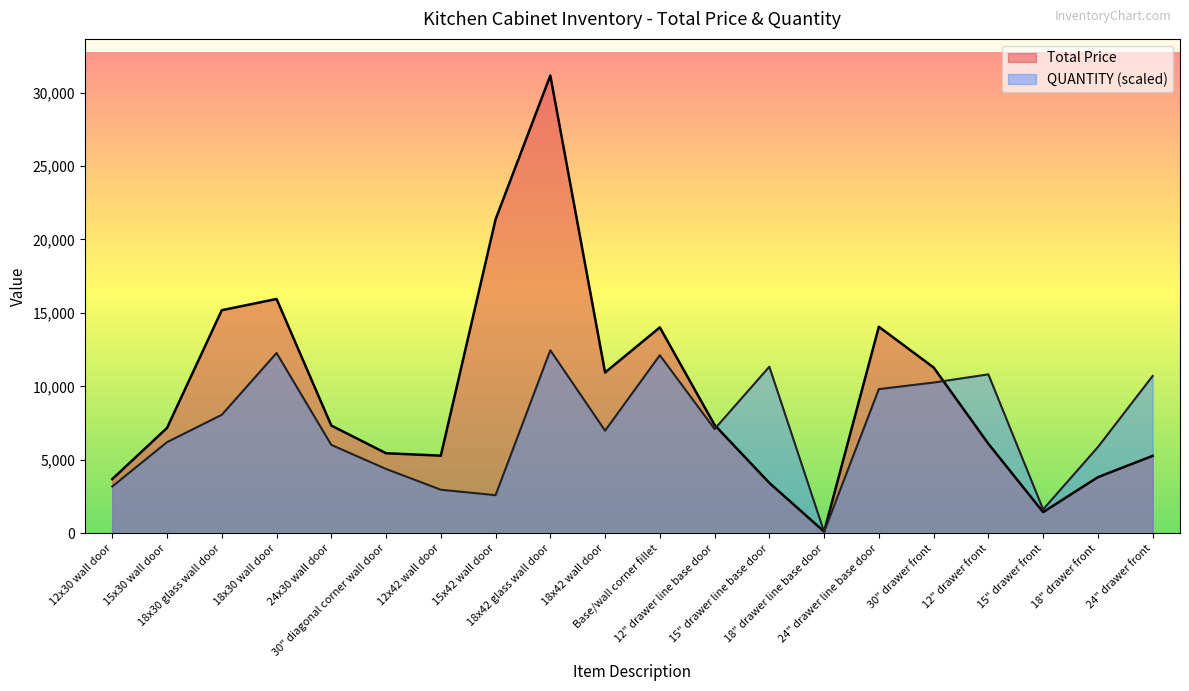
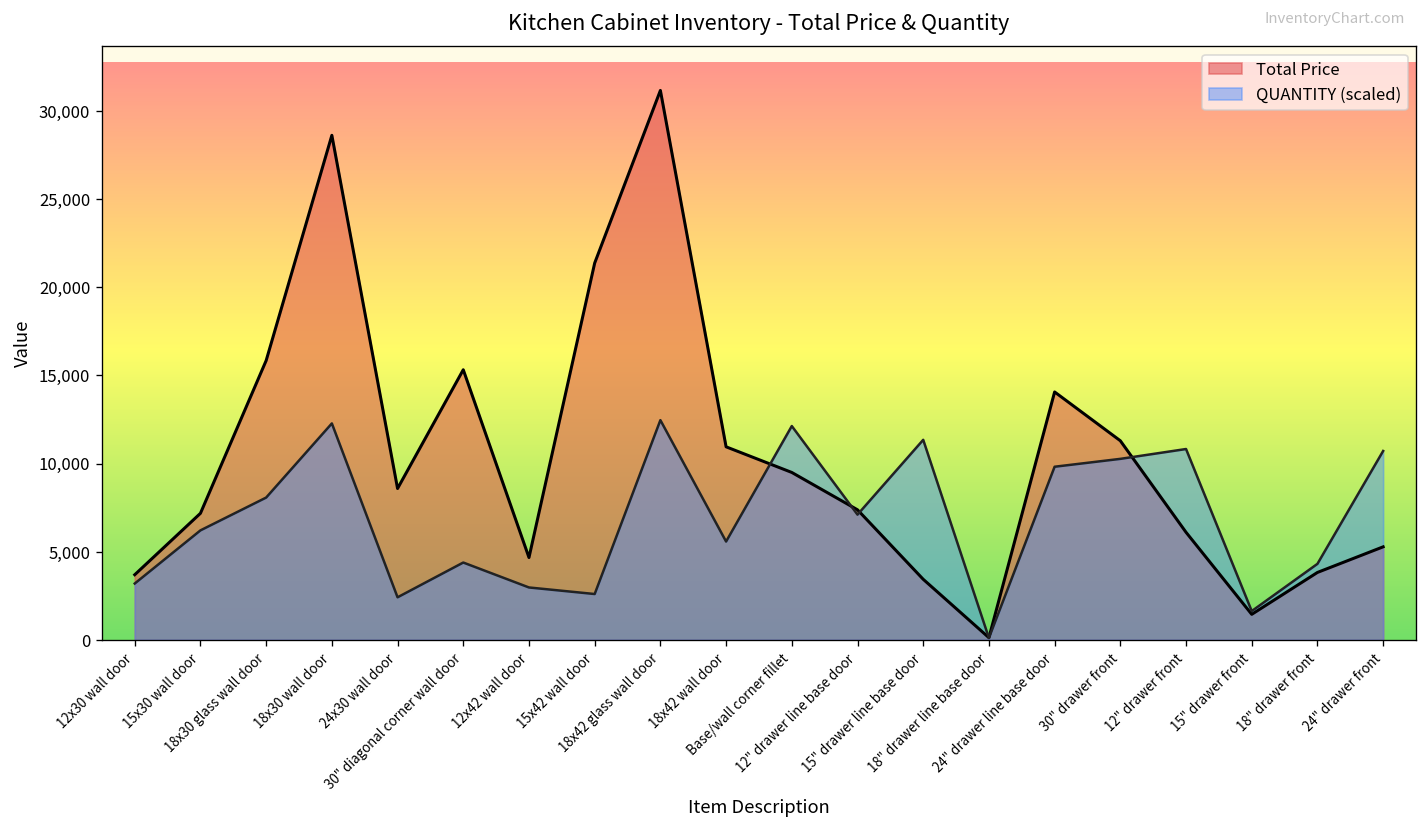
  {
    "Total Price": {
      "12x30 wall door": "3,700",
      "15x30 wall door": "7,200",
-     "18x30 glass wall door": "15,200",
-     "18x30 wall door": "16,000",
-     "24x30 wall door": "7,300",
-     "30\" diagonal corner wall door": "5,500",
-     "12x42 wall door": "5,300",
+     "18x30 glass wall door": "15,800",
+     "18x30 wall door": "28,600",
+     "24x30 wall door": "8,600",
+     "30\" diagonal corner wall door": "15,300",
+     "12x42 wall door": "4,700",
      "15x42 wall door": "21,400",
      "18x42 glass wall door": "31,200",
      "18x42 wall door": "11,000",
-     "Base/wall corner fillet": "14,000",
+     "Base/wall corner fillet": "9,500",
      "12\" drawer line base door": "7,400",
      "15\" drawer line base door": "3,400",
      "24\" drawer line base door": "14,100",
      "30\" drawer front": "11,300",
      "12\" drawer front": "6,100",
      "15\" drawer front": "1,500",
      "18\" drawer front": "3,800",
      "24\" drawer front": "5,300"
    },
    "QUANTITY (scaled)": {
      "12x30 wall door": "3,200",
      "15x30 wall door": "6,200",
      "18x30 glass wall door": "8,100",
      "18x30 wall door": "12,300",
-     "24x30 wall door": "6,000",
+     "24x30 wall door": "2,400",
      "30\" diagonal corner wall door": "4,400",
      "12x42 wall door": "3,000",
      "15x42 wall door": "2,600",
      "18x42 glass wall door": "12,500",
-     "18x42 wall door": "7,000",
+     "18x42 wall door": "5,600",
      "Base/wall corner fillet": "12,100",
      "12\" drawer line base door": "7,100",
      "15\" drawer line base door": "11,300",
      "24\" drawer line base door": "9,800",
      "30\" drawer front": "10,300",
      "12\" drawer front": "10,800",
      "15\" drawer front": "1,600",
-     "18\" drawer front": "5,900",
+     "18\" drawer front": "4,300",
      "24\" drawer front": "10,700"
    }
  }
